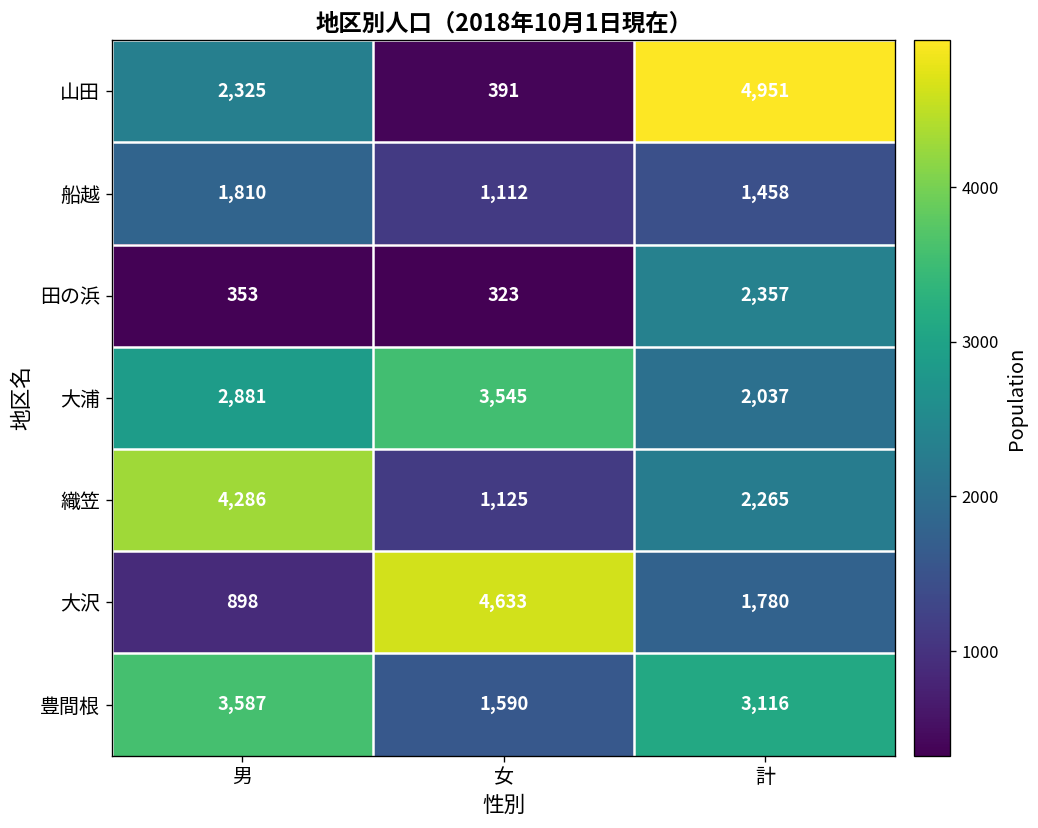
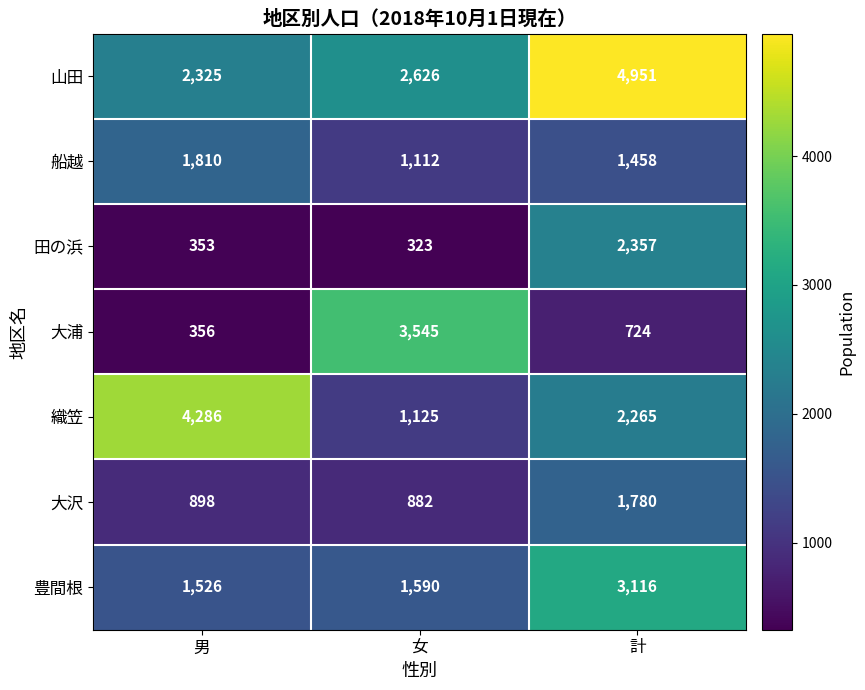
  {
    "山田": {
      "男": "2,325",
-     "女": "391",
+     "女": "2,626",
      "計": "4,951"
    },
    "船越": {
      "男": "1,810",
      "女": "1,112",
      "計": "1,458"
    },
    "田の浜": {
      "男": "353",
      "女": "323",
      "計": "2,357"
    },
    "大浦": {
-     "男": "2,881",
+     "男": "356",
      "女": "3,545",
-     "計": "2,037"
+     "計": "724"
    },
    "織笠": {
      "男": "4,286",
      "女": "1,125",
      "計": "2,265"
    },
    "大沢": {
      "男": "898",
-     "女": "4,633",
+     "女": "882",
      "計": "1,780"
    },
    "豊間根": {
-     "男": "3,587",
+     "男": "1,526",
      "女": "1,590",
      "計": "3,116"
    }
  }
